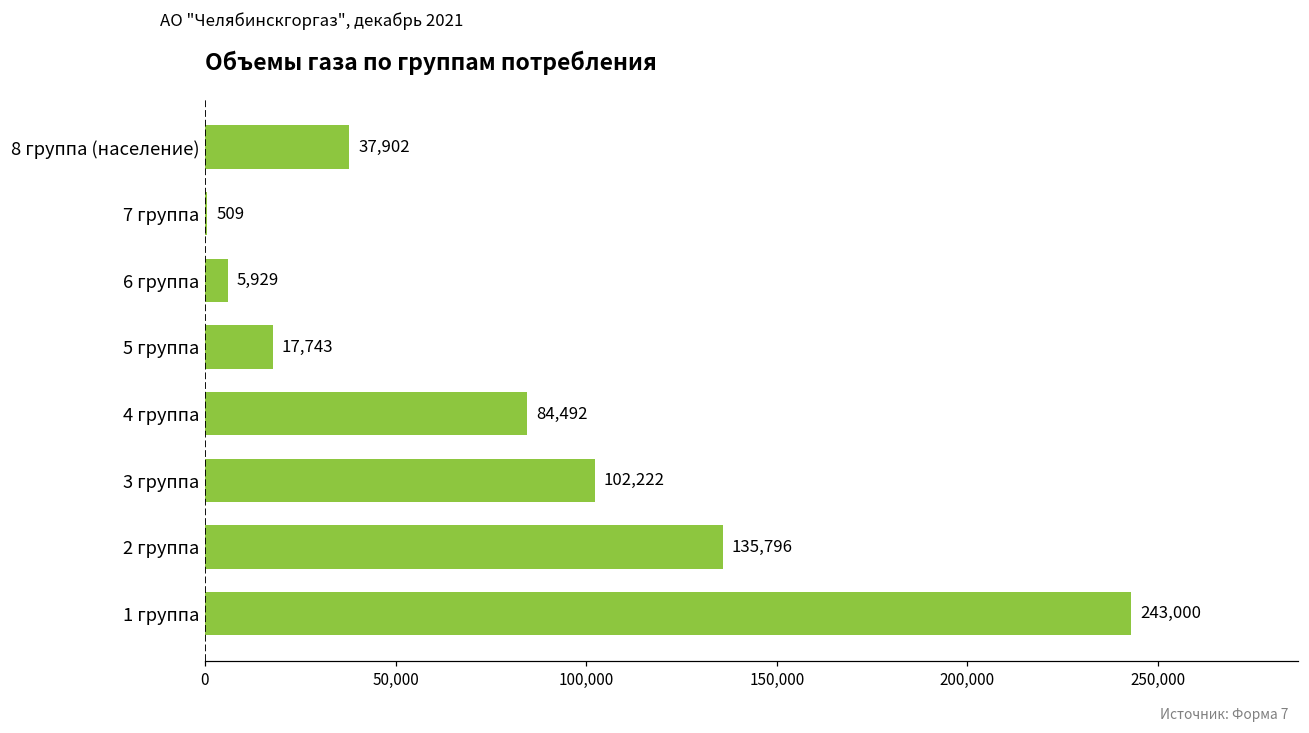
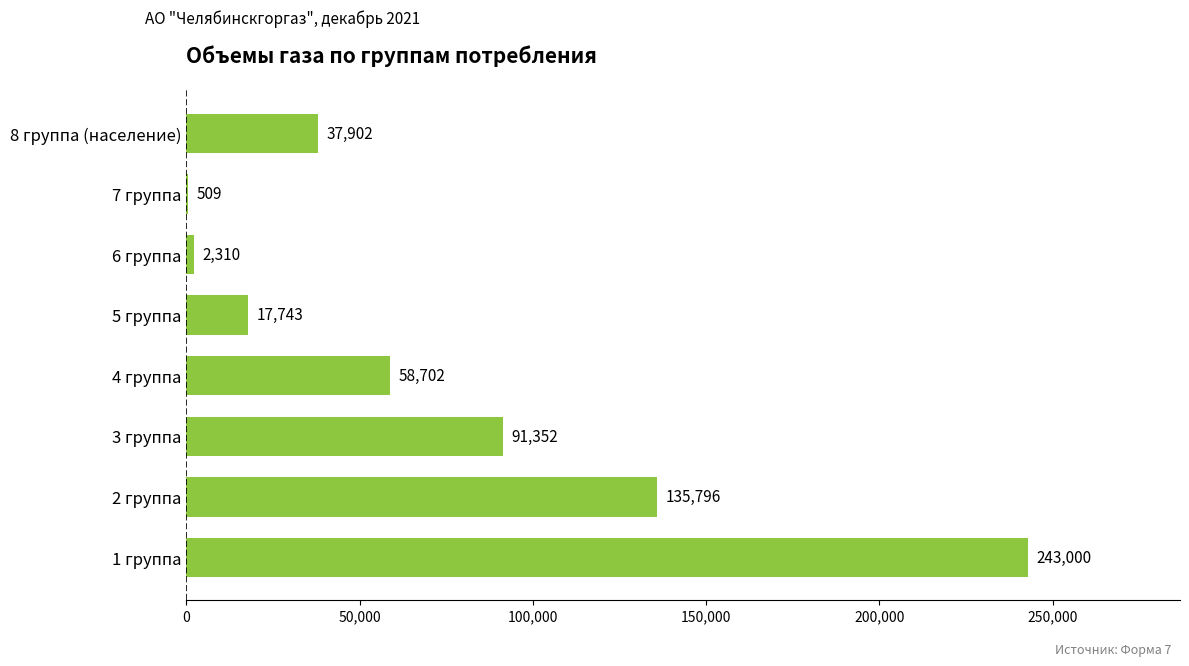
  {
    "8 группа (население)": "37,902",
    "7 группа": "509",
-   "6 группа": "5,929",
+   "6 группа": "2,310",
    "5 группа": "17,743",
-   "4 группа": "84,492",
-   "3 группа": "102,222",
+   "4 группа": "58,702",
+   "3 группа": "91,352",
    "2 группа": "135,796",
    "1 группа": "243,000"
  }
